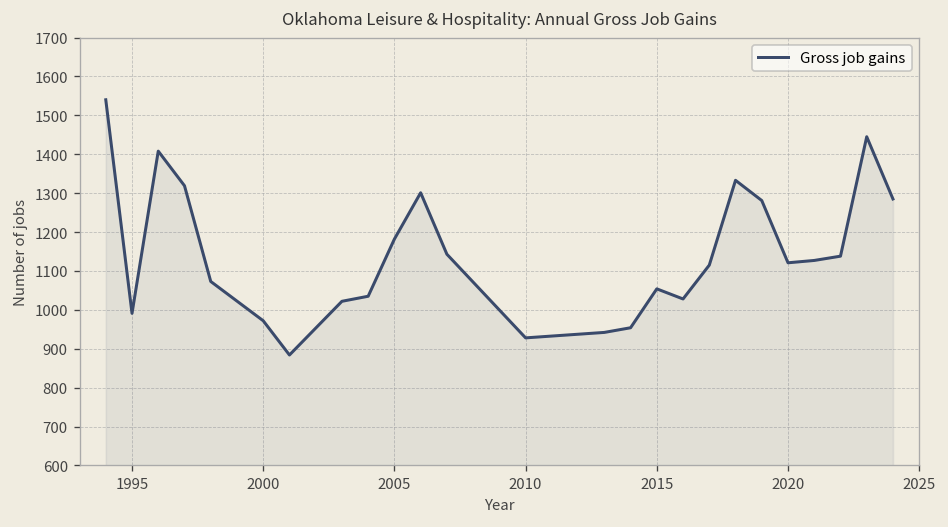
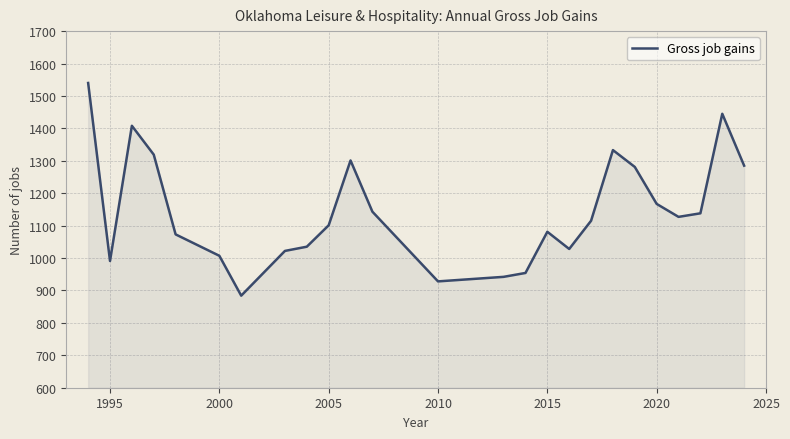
  {
    "1995": 990,
-   "2000": 970,
-   "2005": 1180,
+   "2000": 1010,
+   "2005": 1100,
    "2010": 930,
-   "2015": 1050,
-   "2020": 1120
+   "2015": 1080,
+   "2020": 1170
  }
